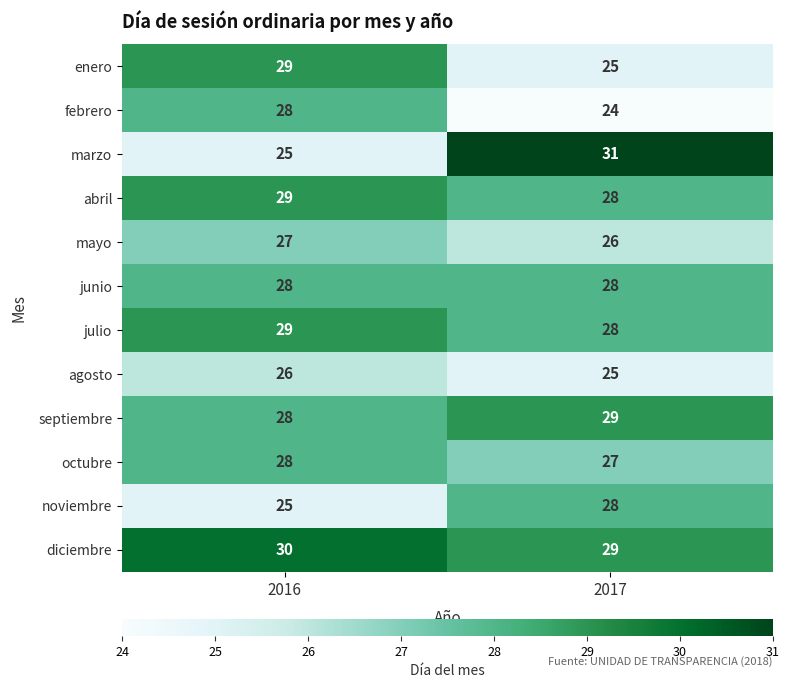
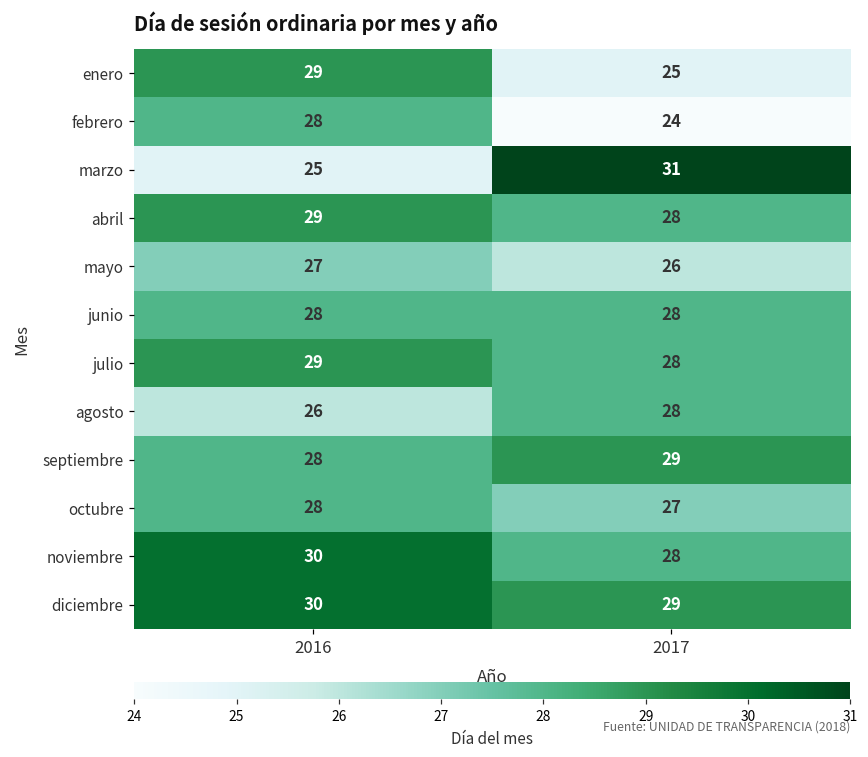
  {
    "enero": {
      "2016": 29,
      "2017": 25
    },
    "febrero": {
      "2016": 28,
      "2017": 24
    },
    "marzo": {
      "2016": 25,
      "2017": 31
    },
    "abril": {
      "2016": 29,
      "2017": 28
    },
    "mayo": {
      "2016": 27,
      "2017": 26
    },
    "junio": {
      "2016": 28,
      "2017": 28
    },
    "julio": {
      "2016": 29,
      "2017": 28
    },
    "agosto": {
      "2016": 26,
-     "2017": 25
+     "2017": 28
    },
    "septiembre": {
      "2016": 28,
      "2017": 29
    },
    "octubre": {
      "2016": 28,
      "2017": 27
    },
    "noviembre": {
-     "2016": 25,
+     "2016": 30,
      "2017": 28
    },
    "diciembre": {
      "2016": 30,
      "2017": 29
    }
  }
